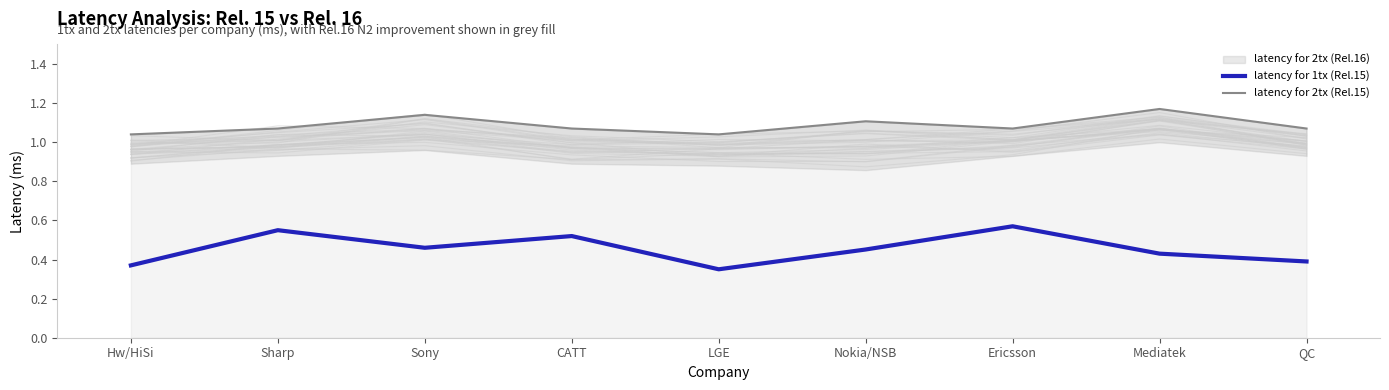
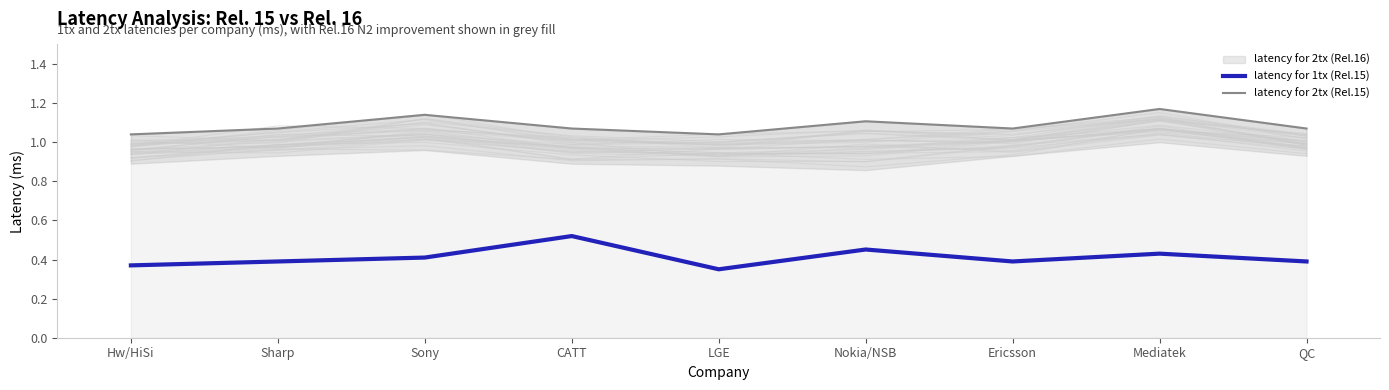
  {
    "latency for 1tx (Rel.15)": {
      "Hw/HiSi": 0.37,
-     "Sharp": 0.55,
-     "Sony": 0.46,
+     "Sharp": 0.39,
+     "Sony": 0.41,
      "CATT": 0.52,
      "LGE": 0.35,
      "Nokia/NSB": 0.45,
-     "Ericsson": 0.57,
+     "Ericsson": 0.39,
      "Mediatek": 0.43,
      "QC": 0.39
    }
  }
